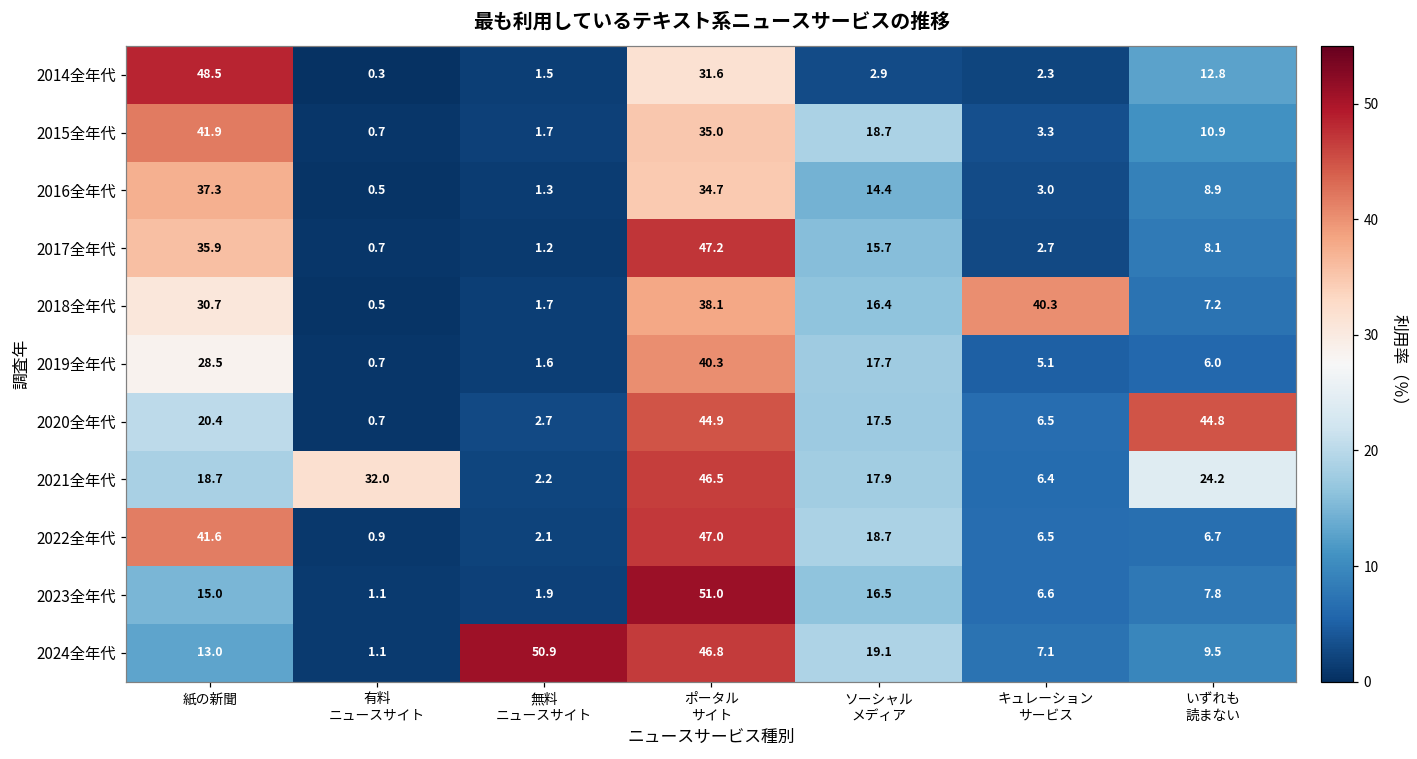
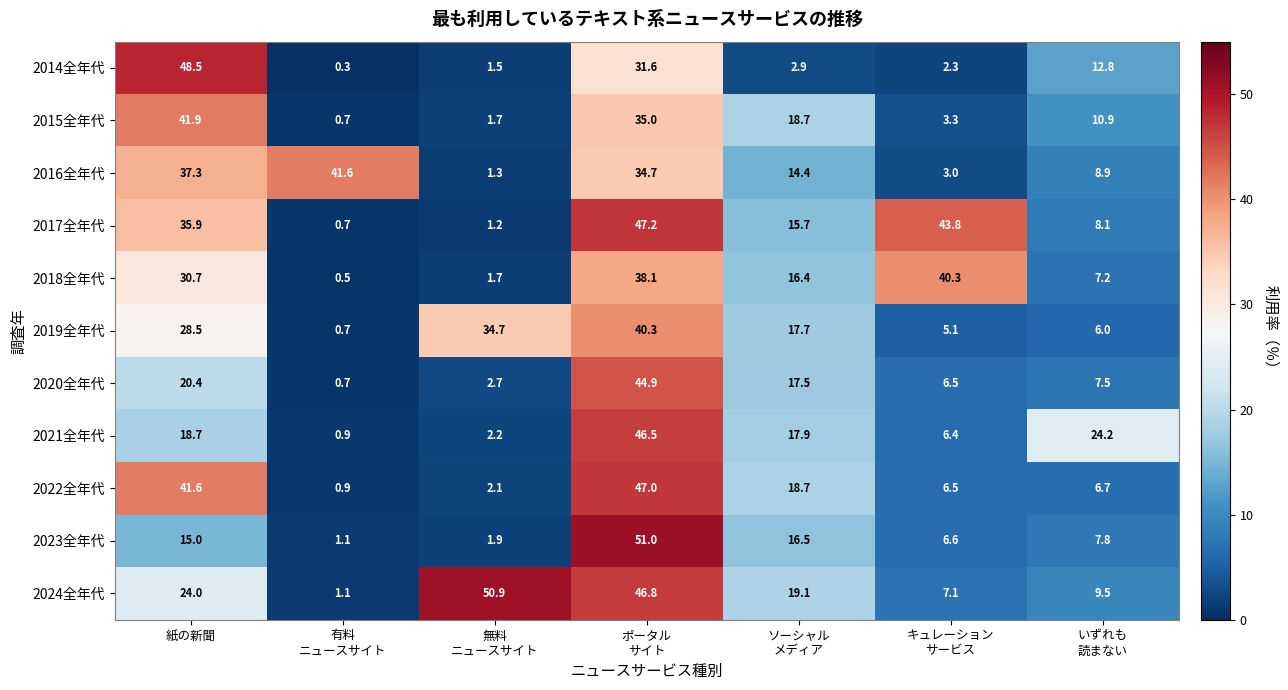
  {
    "2014全年代": {
      "紙の新聞": 48.5,
      "有料 ニュースサイト": 0.3,
      "無料 ニュースサイト": 1.5,
      "ポータル サイト": 31.6,
      "ソーシャル メディア": 2.9,
      "キュレーション サービス": 2.3,
      "いずれも 読まない": 12.8
    },
    "2015全年代": {
      "紙の新聞": 41.9,
      "有料 ニュースサイト": 0.7,
      "無料 ニュースサイト": 1.7,
      "ポータル サイト": 35.0,
      "ソーシャル メディア": 18.7,
      "キュレーション サービス": 3.3,
      "いずれも 読まない": 10.9
    },
    "2016全年代": {
      "紙の新聞": 37.3,
-     "有料 ニュースサイト": 0.5,
+     "有料 ニュースサイト": 41.6,
      "無料 ニュースサイト": 1.3,
      "ポータル サイト": 34.7,
      "ソーシャル メディア": 14.4,
      "キュレーション サービス": 3.0,
      "いずれも 読まない": 8.9
    },
    "2017全年代": {
      "紙の新聞": 35.9,
      "有料 ニュースサイト": 0.7,
      "無料 ニュースサイト": 1.2,
      "ポータル サイト": 47.2,
      "ソーシャル メディア": 15.7,
-     "キュレーション サービス": 2.7,
+     "キュレーション サービス": 43.8,
      "いずれも 読まない": 8.1
    },
    "2018全年代": {
      "紙の新聞": 30.7,
      "有料 ニュースサイト": 0.5,
      "無料 ニュースサイト": 1.7,
      "ポータル サイト": 38.1,
      "ソーシャル メディア": 16.4,
      "キュレーション サービス": 40.3,
      "いずれも 読まない": 7.2
    },
    "2019全年代": {
      "紙の新聞": 28.5,
      "有料 ニュースサイト": 0.7,
-     "無料 ニュースサイト": 1.6,
+     "無料 ニュースサイト": 34.7,
      "ポータル サイト": 40.3,
      "ソーシャル メディア": 17.7,
      "キュレーション サービス": 5.1,
      "いずれも 読まない": 6.0
    },
    "2020全年代": {
      "紙の新聞": 20.4,
      "有料 ニュースサイト": 0.7,
      "無料 ニュースサイト": 2.7,
      "ポータル サイト": 44.9,
      "ソーシャル メディア": 17.5,
      "キュレーション サービス": 6.5,
-     "いずれも 読まない": 44.8
+     "いずれも 読まない": 7.5
    },
    "2021全年代": {
      "紙の新聞": 18.7,
-     "有料 ニュースサイト": 32.0,
+     "有料 ニュースサイト": 0.9,
      "無料 ニュースサイト": 2.2,
      "ポータル サイト": 46.5,
      "ソーシャル メディア": 17.9,
      "キュレーション サービス": 6.4,
      "いずれも 読まない": 24.2
    },
    "2022全年代": {
      "紙の新聞": 41.6,
      "有料 ニュースサイト": 0.9,
      "無料 ニュースサイト": 2.1,
      "ポータル サイト": 47.0,
      "ソーシャル メディア": 18.7,
      "キュレーション サービス": 6.5,
      "いずれも 読まない": 6.7
    },
    "2023全年代": {
      "紙の新聞": 15.0,
      "有料 ニュースサイト": 1.1,
      "無料 ニュースサイト": 1.9,
      "ポータル サイト": 51.0,
      "ソーシャル メディア": 16.5,
      "キュレーション サービス": 6.6,
      "いずれも 読まない": 7.8
    },
    "2024全年代": {
-     "紙の新聞": 13.0,
+     "紙の新聞": 24.0,
      "有料 ニュースサイト": 1.1,
      "無料 ニュースサイト": 50.9,
      "ポータル サイト": 46.8,
      "ソーシャル メディア": 19.1,
      "キュレーション サービス": 7.1,
      "いずれも 読まない": 9.5
    }
  }
